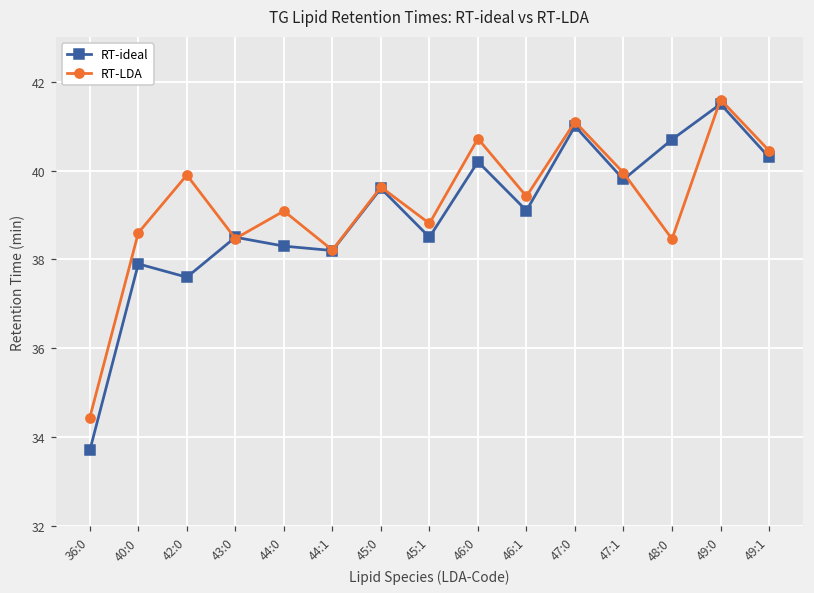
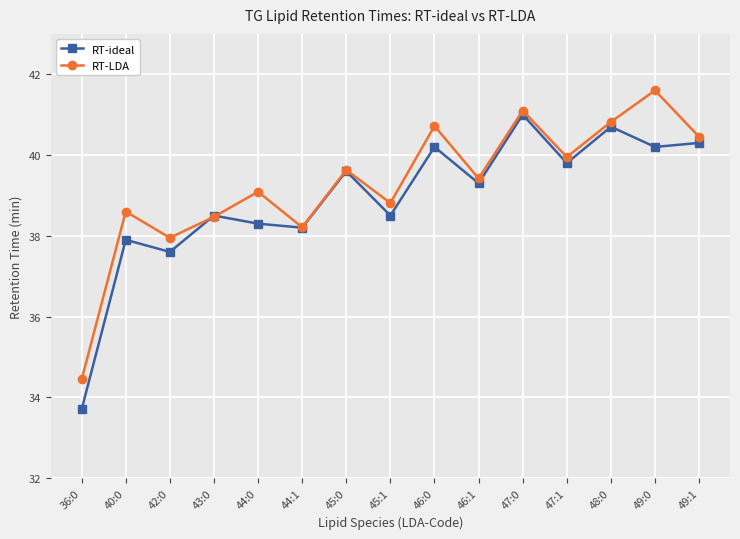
  {
    "RT-ideal": {
      "36:0": 33.7,
      "40:0": 37.9,
      "42:0": 37.6,
      "44:0": 38.3,
      "45:1": 38.5,
      "46:0": 40.2,
-     "46:1": 39.1,
+     "46:1": 39.3,
      "47:0": 41.0,
      "47:1": 39.8,
      "48:0": 40.7,
-     "49:0": 41.5,
+     "49:0": 40.2,
      "49:1": 40.3
    },
    "RT-LDA": {
      "36:0": 34.4,
      "40:0": 38.6,
-     "42:0": 39.9,
+     "42:0": 38.0,
      "44:0": 39.1,
      "45:1": 38.8,
      "46:0": 40.7,
      "46:1": 39.4,
      "47:0": 41.1,
      "47:1": 40.0,
-     "48:0": 38.5,
+     "48:0": 40.8,
      "49:0": 41.6,
      "49:1": 40.5
    }
  }
